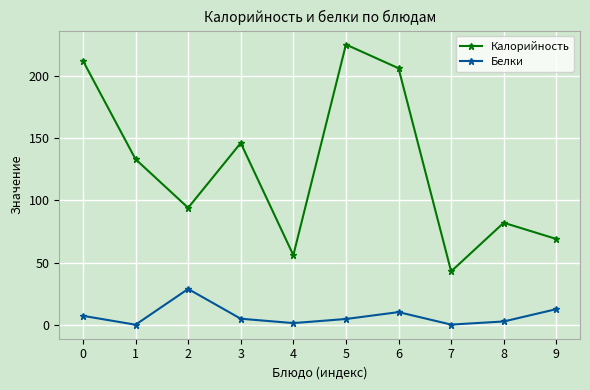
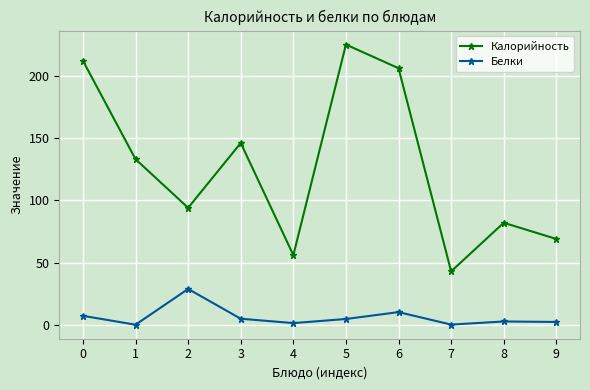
  {
    "Калорийность": {
      "0": 212,
      "1": 133,
      "2": 94,
      "3": 146,
      "4": 56,
      "5": 225,
      "6": 206,
      "7": 43,
      "8": 82,
      "9": 69
    },
    "Белки": {
      "0": 7,
      "1": 0,
      "2": 29,
      "3": 5,
      "4": 2,
      "5": 5,
      "6": 10,
      "7": 0,
      "8": 3,
-     "9": 13
+     "9": 2
    }
  }
